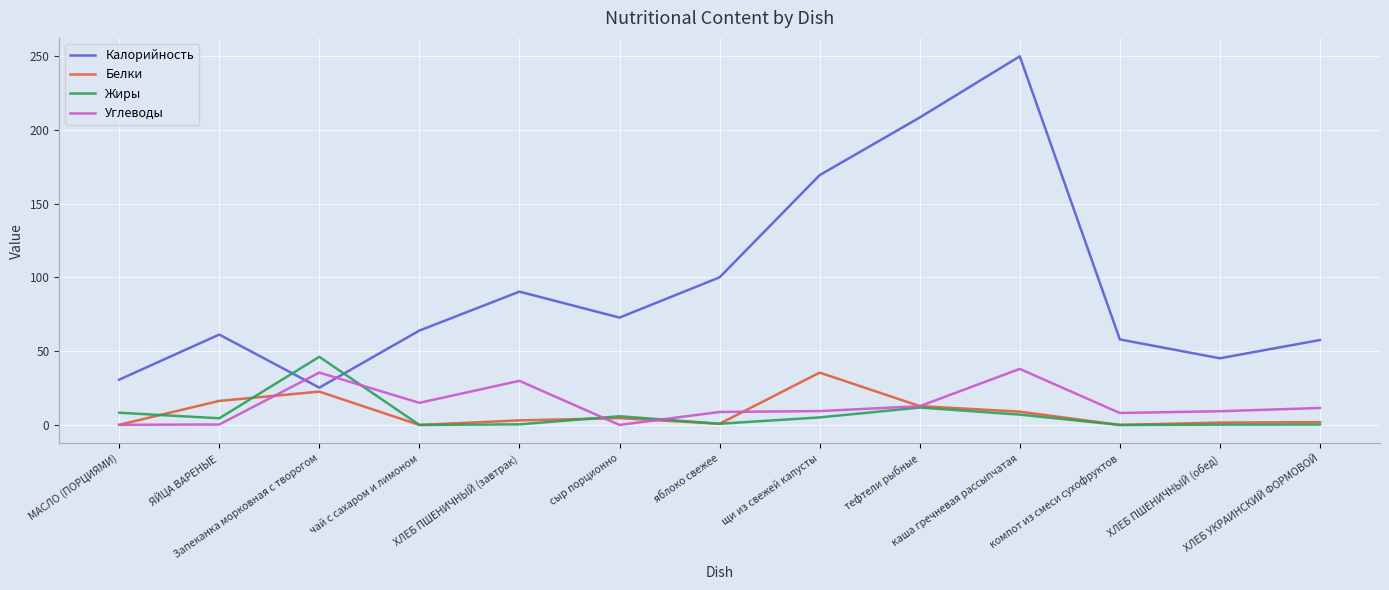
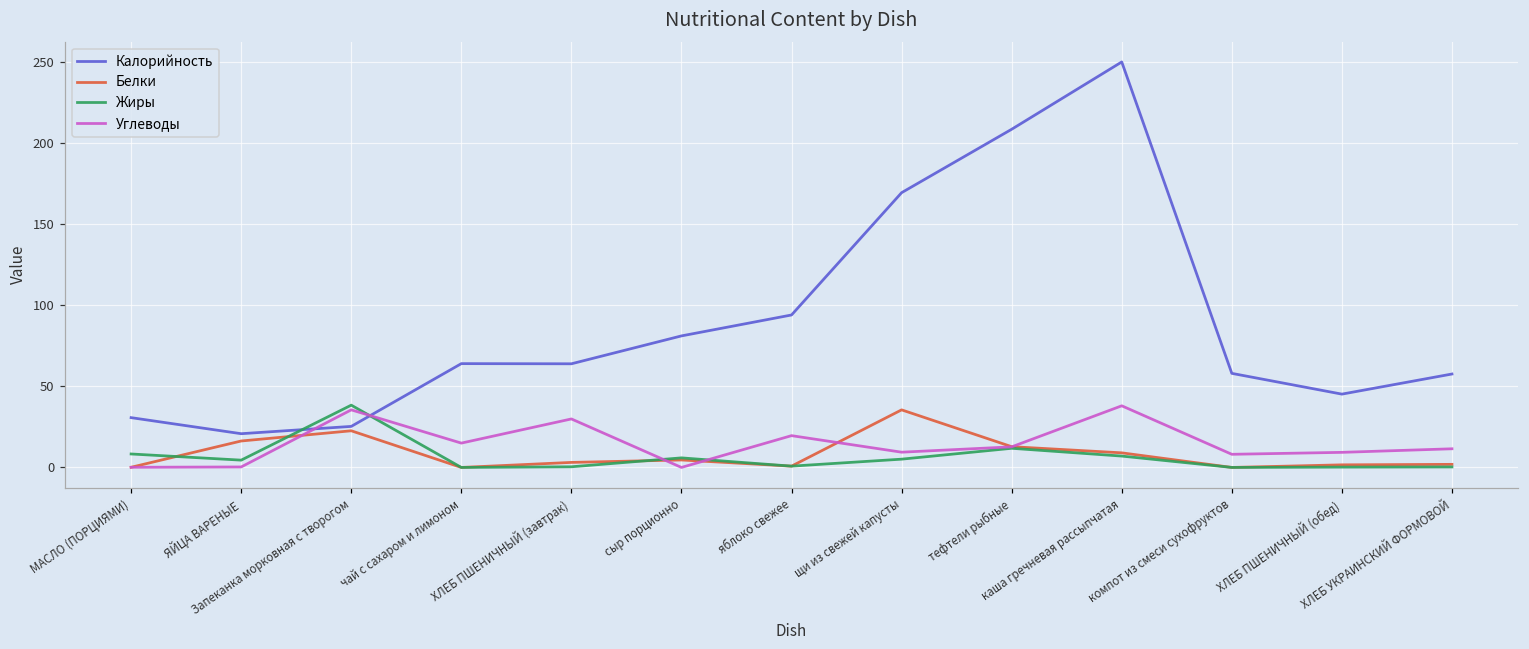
  {
    "Калорийность": {
      "МАСЛО (ПОРЦИЯМИ)": 31,
-     "ЯЙЦА ВАРЕНЫЕ": 61,
+     "ЯЙЦА ВАРЕНЫЕ": 21,
      "Запеканка морковная с творогом": 25,
      "чай с сахаром и лимоном": 64,
-     "ХЛЕБ ПШЕНИЧНЫЙ (завтрак)": 90,
-     "сыр порционно": 73,
-     "яблоко свежее": 100,
+     "ХЛЕБ ПШЕНИЧНЫЙ (завтрак)": 64,
+     "сыр порционно": 81,
+     "яблоко свежее": 94,
      "щи из свежей капусты": 169,
      "тефтели рыбные": 209,
      "каша гречневая рассыпчатая": 250,
      "компот из смеси сухофруктов": 58,
      "ХЛЕБ ПШЕНИЧНЫЙ (обед)": 45,
      "ХЛЕБ УКРАИНСКИЙ ФОРМОВОЙ": 58
    },
    "Белки": {
      "ЯЙЦА ВАРЕНЫЕ": 16,
      "Запеканка морковная с творогом": 23,
      "ХЛЕБ ПШЕНИЧНЫЙ (завтрак)": 3,
      "щи из свежей капусты": 36,
      "каша гречневая рассыпчатая": 9
    },
    "Жиры": {
      "МАСЛО (ПОРЦИЯМИ)": 8,
      "ЯЙЦА ВАРЕНЫЕ": 5,
-     "Запеканка морковная с творогом": 46,
+     "Запеканка морковная с творогом": 38,
      "ХЛЕБ ПШЕНИЧНЫЙ (завтрак)": 0,
      "щи из свежей капусты": 5,
      "каша гречневая рассыпчатая": 7
    },
    "Углеводы": {
      "ЯЙЦА ВАРЕНЫЕ": 0,
      "Запеканка морковная с творогом": 36,
      "чай с сахаром и лимоном": 15,
      "ХЛЕБ ПШЕНИЧНЫЙ (завтрак)": 30,
      "сыр порционно": 0,
-     "яблоко свежее": 9,
+     "яблоко свежее": 20,
      "щи из свежей капусты": 9,
      "каша гречневая рассыпчатая": 38,
      "компот из смеси сухофруктов": 8,
      "ХЛЕБ ПШЕНИЧНЫЙ (обед)": 9,
      "ХЛЕБ УКРАИНСКИЙ ФОРМОВОЙ": 12
    }
  }
